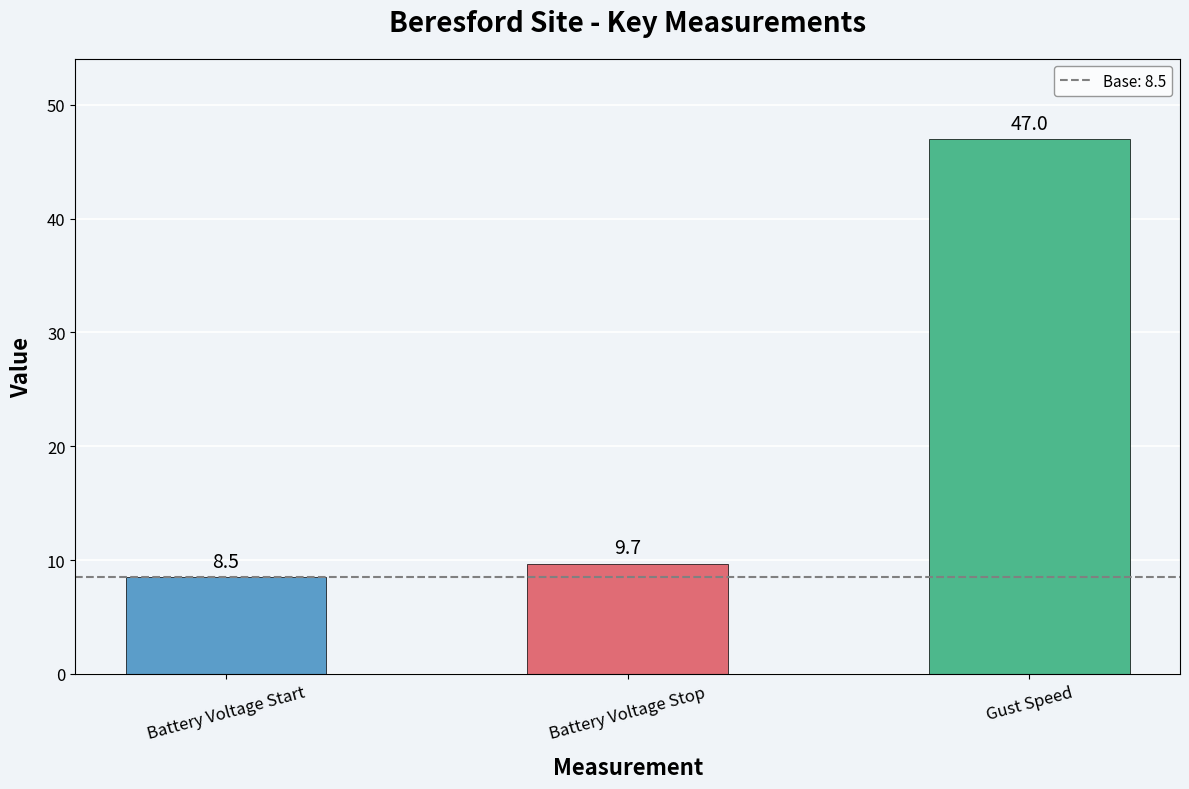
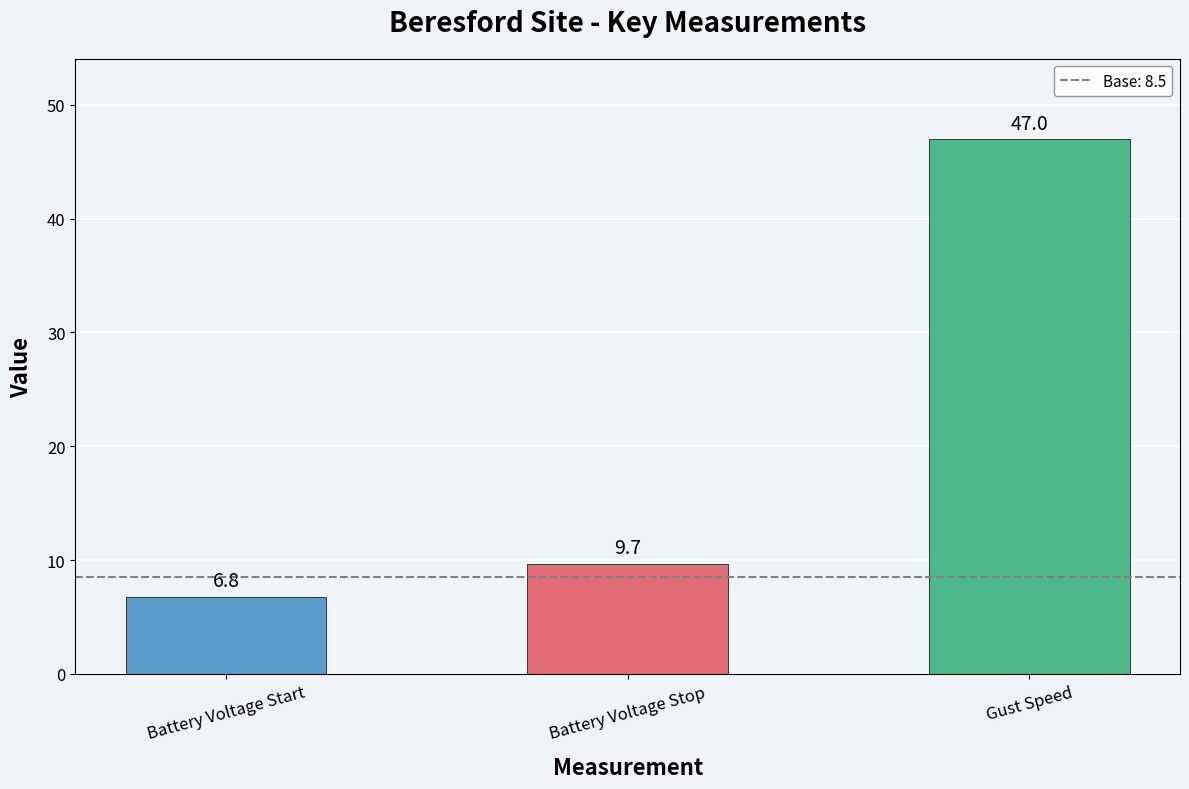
  {
-   "Battery Voltage Start": 8.5,
+   "Battery Voltage Start": 6.8,
    "Battery Voltage Stop": 9.7,
    "Gust Speed": 47.0
  }
